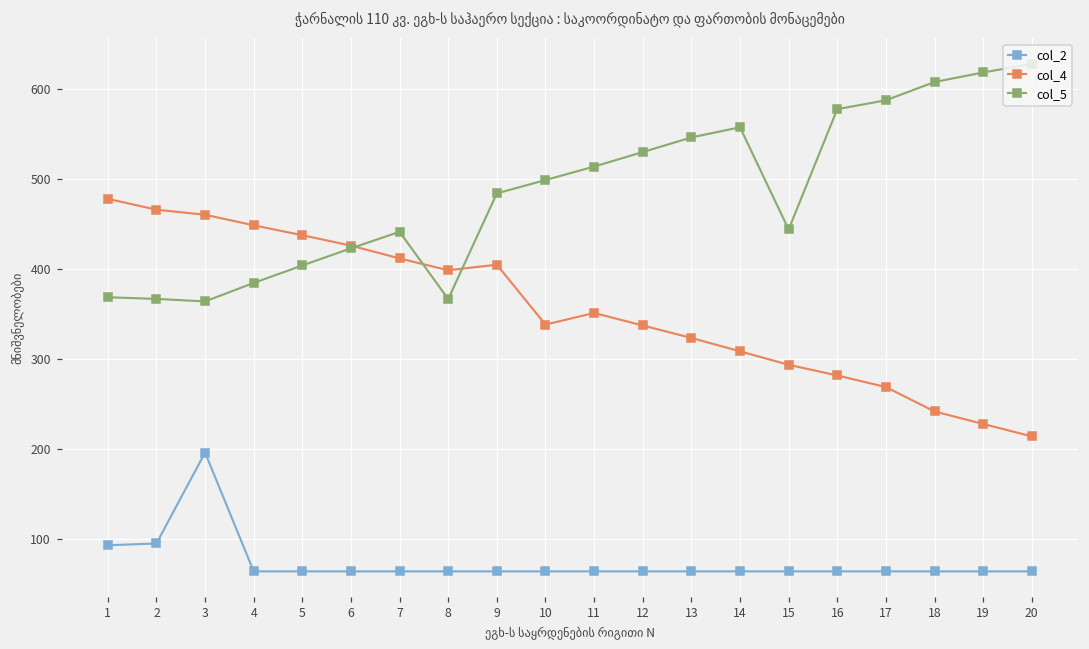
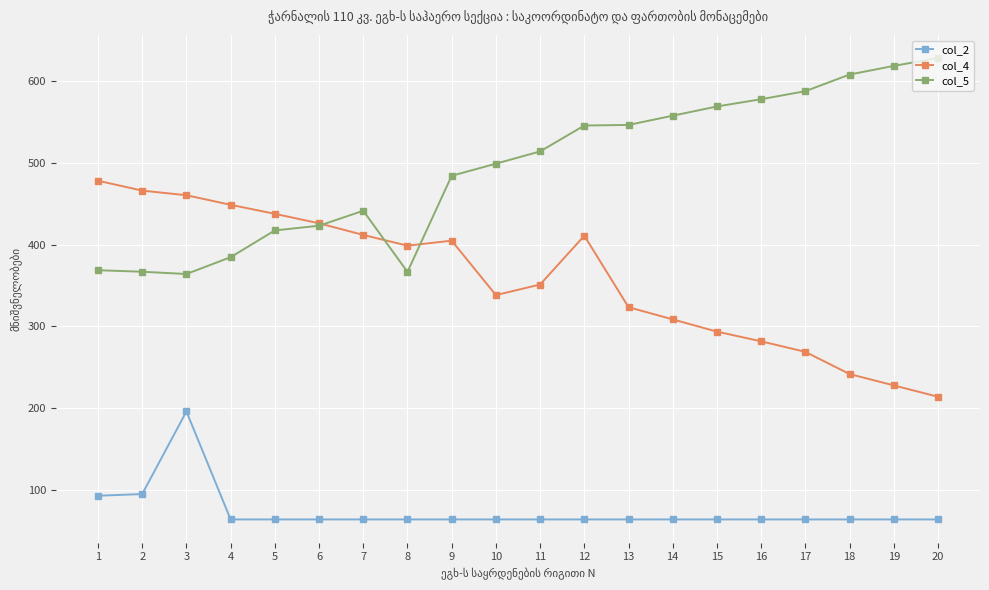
  {
    "col_2": {
      "1": 90,
      "2": 100,
      "3": 200,
      "4": 60,
      "5": 60,
      "6": 60,
      "7": 60,
      "8": 60,
      "9": 60,
      "10": 60,
      "11": 60,
      "12": 60,
      "13": 60,
      "14": 60,
      "15": 60,
      "16": 60,
      "17": 60,
      "18": 60,
      "19": 60,
      "20": 60
    },
    "col_4": {
      "1": 480,
      "2": 470,
      "3": 460,
      "4": 450,
      "5": 440,
      "7": 410,
      "8": 400,
      "9": 400,
      "10": 340,
      "11": 350,
-     "12": 340,
+     "12": 410,
      "13": 320,
      "14": 310,
      "15": 290,
      "16": 280,
      "17": 270,
      "18": 240,
      "19": 230,
      "20": 210
    },
    "col_5": {
      "1": 370,
      "2": 370,
      "3": 360,
      "4": 380,
-     "5": 400,
+     "5": 420,
      "7": 440,
      "8": 370,
      "9": 480,
      "10": 500,
      "11": 510,
-     "12": 530,
+     "12": 550,
      "13": 550,
      "14": 560,
-     "15": 440,
+     "15": 570,
      "16": 580,
      "17": 590,
      "18": 610,
      "19": 620
    }
  }
